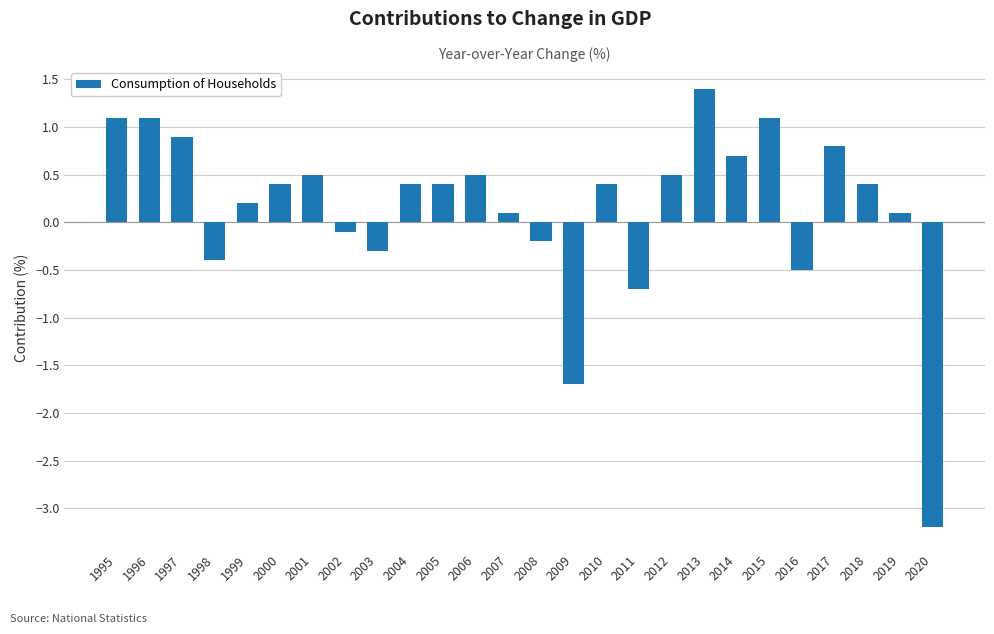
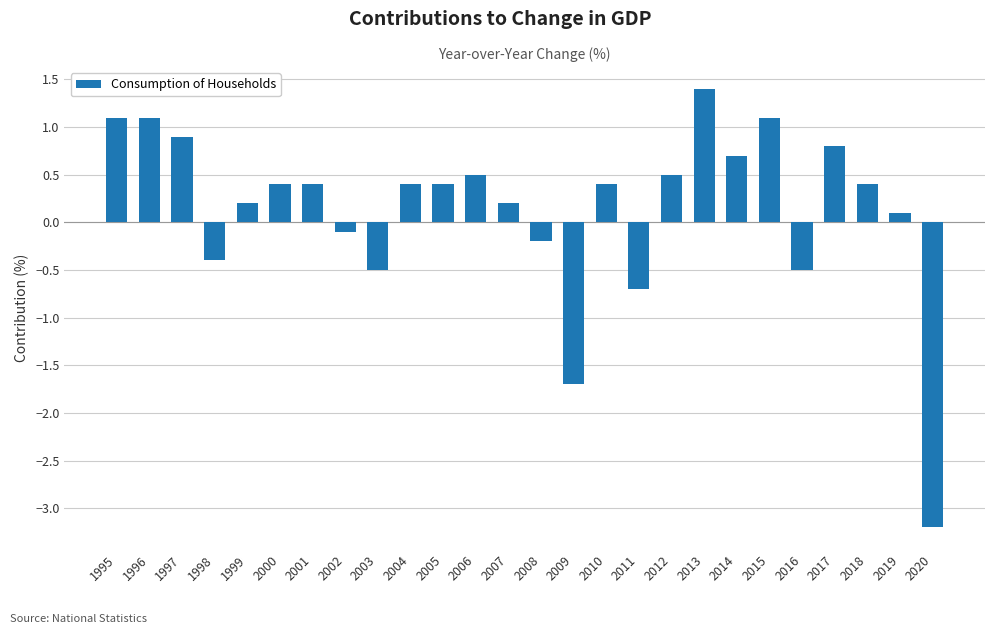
  {
    "1995": 1.1,
    "1996": 1.1,
    "1997": 0.9,
    "1998": -0.4,
    "1999": 0.2,
    "2000": 0.4,
-   "2001": 0.5,
+   "2001": 0.4,
    "2002": -0.1,
-   "2003": -0.3,
+   "2003": -0.5,
    "2004": 0.4,
    "2005": 0.4,
    "2006": 0.5,
-   "2007": 0.1,
+   "2007": 0.2,
    "2008": -0.2,
    "2009": -1.7,
    "2010": 0.4,
    "2011": -0.7,
    "2012": 0.5,
    "2013": 1.4,
    "2014": 0.7,
    "2015": 1.1,
    "2016": -0.5,
    "2017": 0.8,
    "2018": 0.4,
    "2019": 0.1,
    "2020": -3.2
  }
